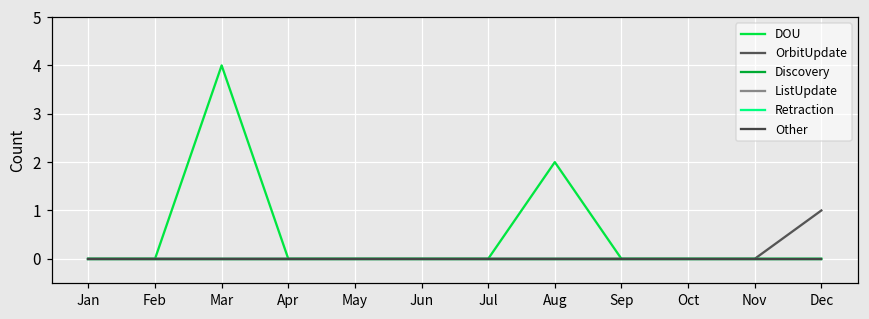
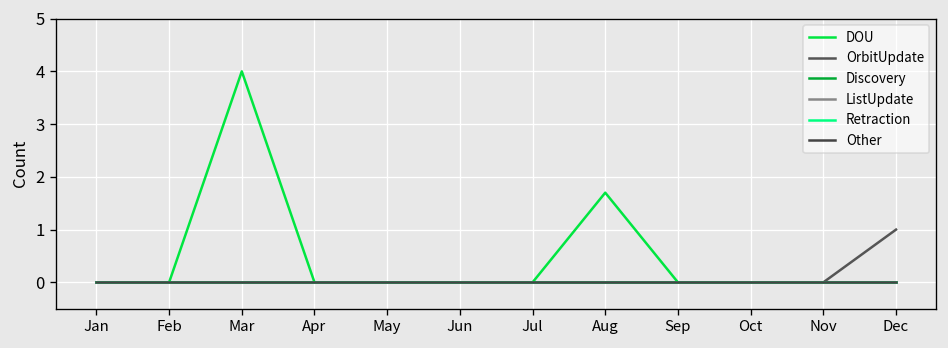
  {
    "DOU": {
      "Mar": 4.0,
-     "Aug": 2.0
+     "Aug": 1.7
    }
  }
